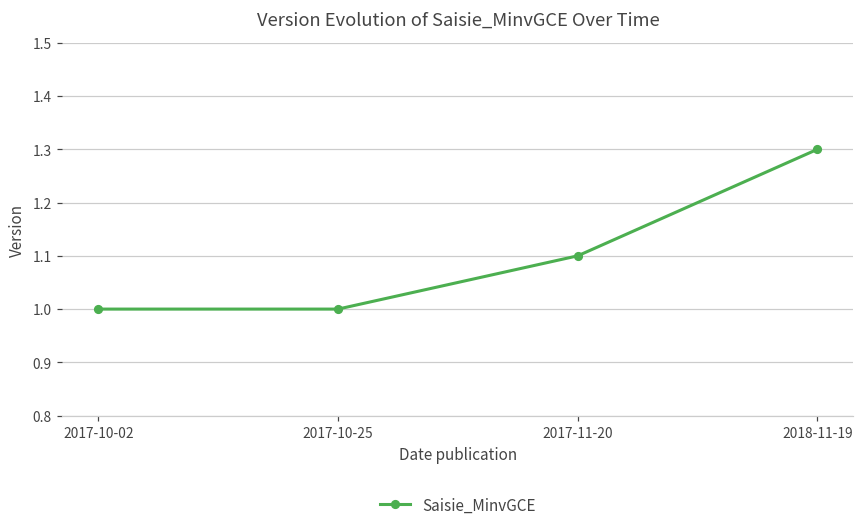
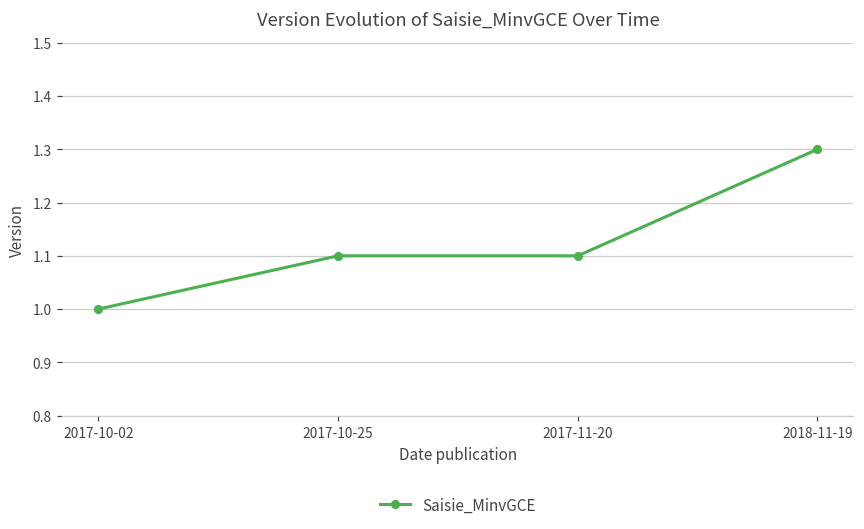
  {
    "2017-10-02": 1.0,
-   "2017-10-25": 1.0,
+   "2017-10-25": 1.1,
    "2017-11-20": 1.1,
    "2018-11-19": 1.3
  }
